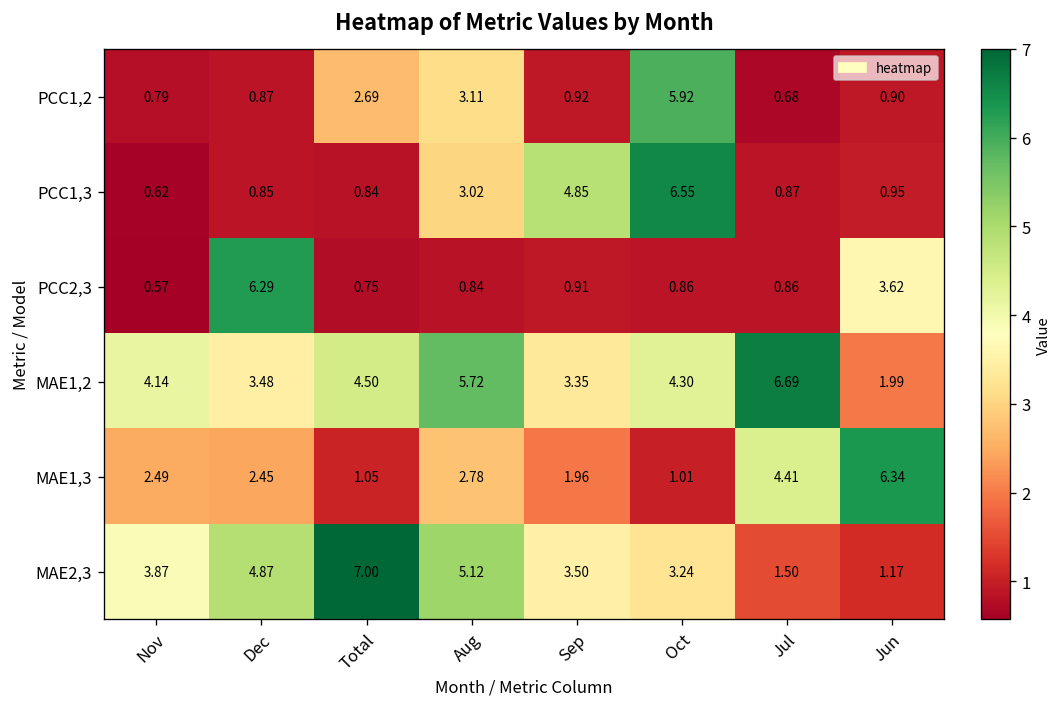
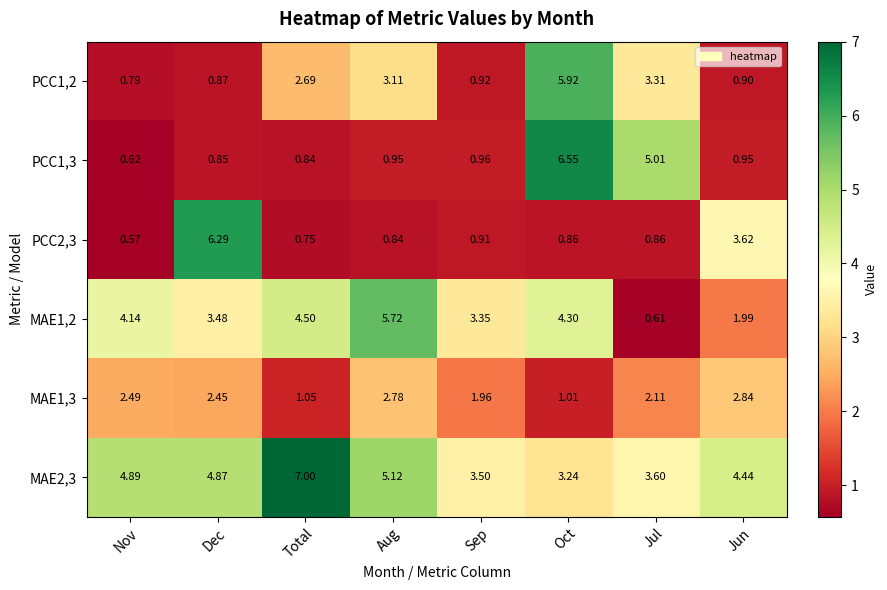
  {
    "PCC1,2": {
      "Nov": 0.79,
      "Dec": 0.87,
      "Total": 2.69,
      "Aug": 3.11,
      "Sep": 0.92,
      "Oct": 5.92,
-     "Jul": 0.68,
+     "Jul": 3.31,
      "Jun": 0.90
    },
    "PCC1,3": {
      "Nov": 0.62,
      "Dec": 0.85,
      "Total": 0.84,
-     "Aug": 3.02,
-     "Sep": 4.85,
+     "Aug": 0.95,
+     "Sep": 0.96,
      "Oct": 6.55,
-     "Jul": 0.87,
+     "Jul": 5.01,
      "Jun": 0.95
    },
    "PCC2,3": {
      "Nov": 0.57,
      "Dec": 6.29,
      "Total": 0.75,
      "Aug": 0.84,
      "Sep": 0.91,
      "Oct": 0.86,
      "Jul": 0.86,
      "Jun": 3.62
    },
    "MAE1,2": {
      "Nov": 4.14,
      "Dec": 3.48,
      "Total": 4.50,
      "Aug": 5.72,
      "Sep": 3.35,
      "Oct": 4.30,
-     "Jul": 6.69,
+     "Jul": 0.61,
      "Jun": 1.99
    },
    "MAE1,3": {
      "Nov": 2.49,
      "Dec": 2.45,
      "Total": 1.05,
      "Aug": 2.78,
      "Sep": 1.96,
      "Oct": 1.01,
-     "Jul": 4.41,
-     "Jun": 6.34
+     "Jul": 2.11,
+     "Jun": 2.84
    },
    "MAE2,3": {
-     "Nov": 3.87,
+     "Nov": 4.89,
      "Dec": 4.87,
      "Total": 7.00,
      "Aug": 5.12,
      "Sep": 3.50,
      "Oct": 3.24,
-     "Jul": 1.50,
-     "Jun": 1.17
+     "Jul": 3.60,
+     "Jun": 4.44
    }
  }
